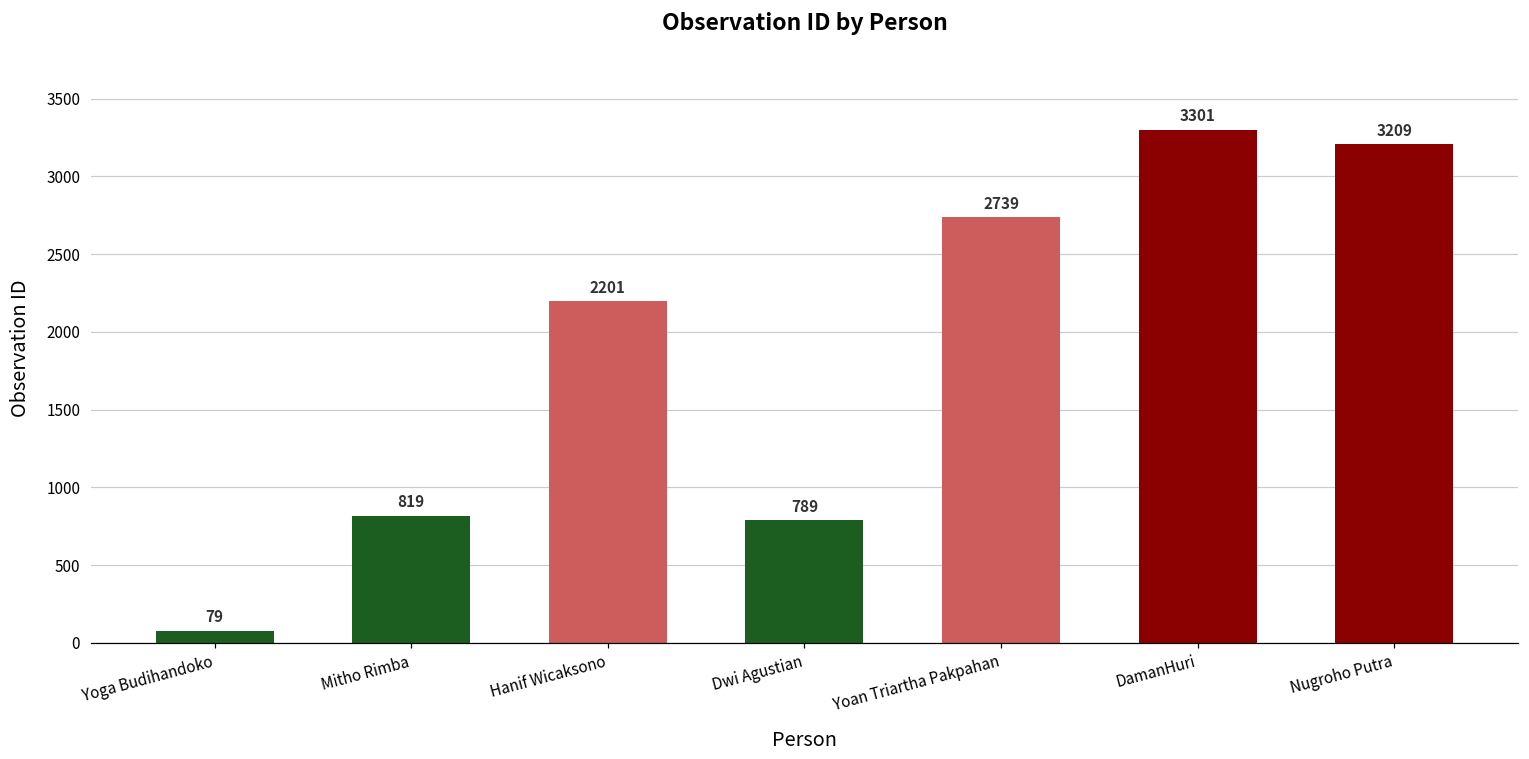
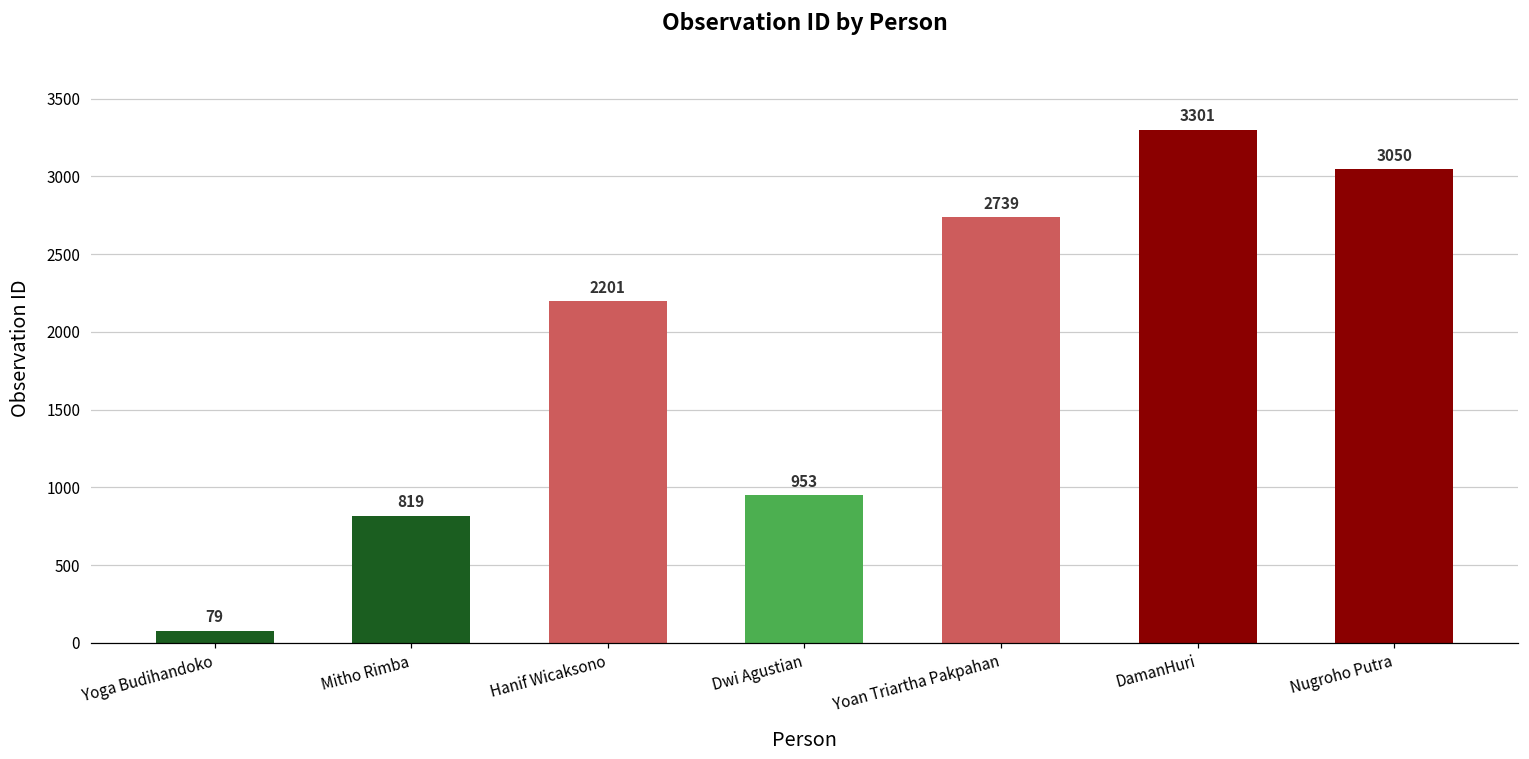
  {
    "Yoga Budihandoko": 79,
    "Mitho Rimba": 819,
    "Hanif Wicaksono": 2201,
-   "Dwi Agustian": 789,
+   "Dwi Agustian": 953,
    "Yoan Triartha Pakpahan": 2739,
    "DamanHuri": 3301,
-   "Nugroho Putra": 3209
+   "Nugroho Putra": 3050
  }
